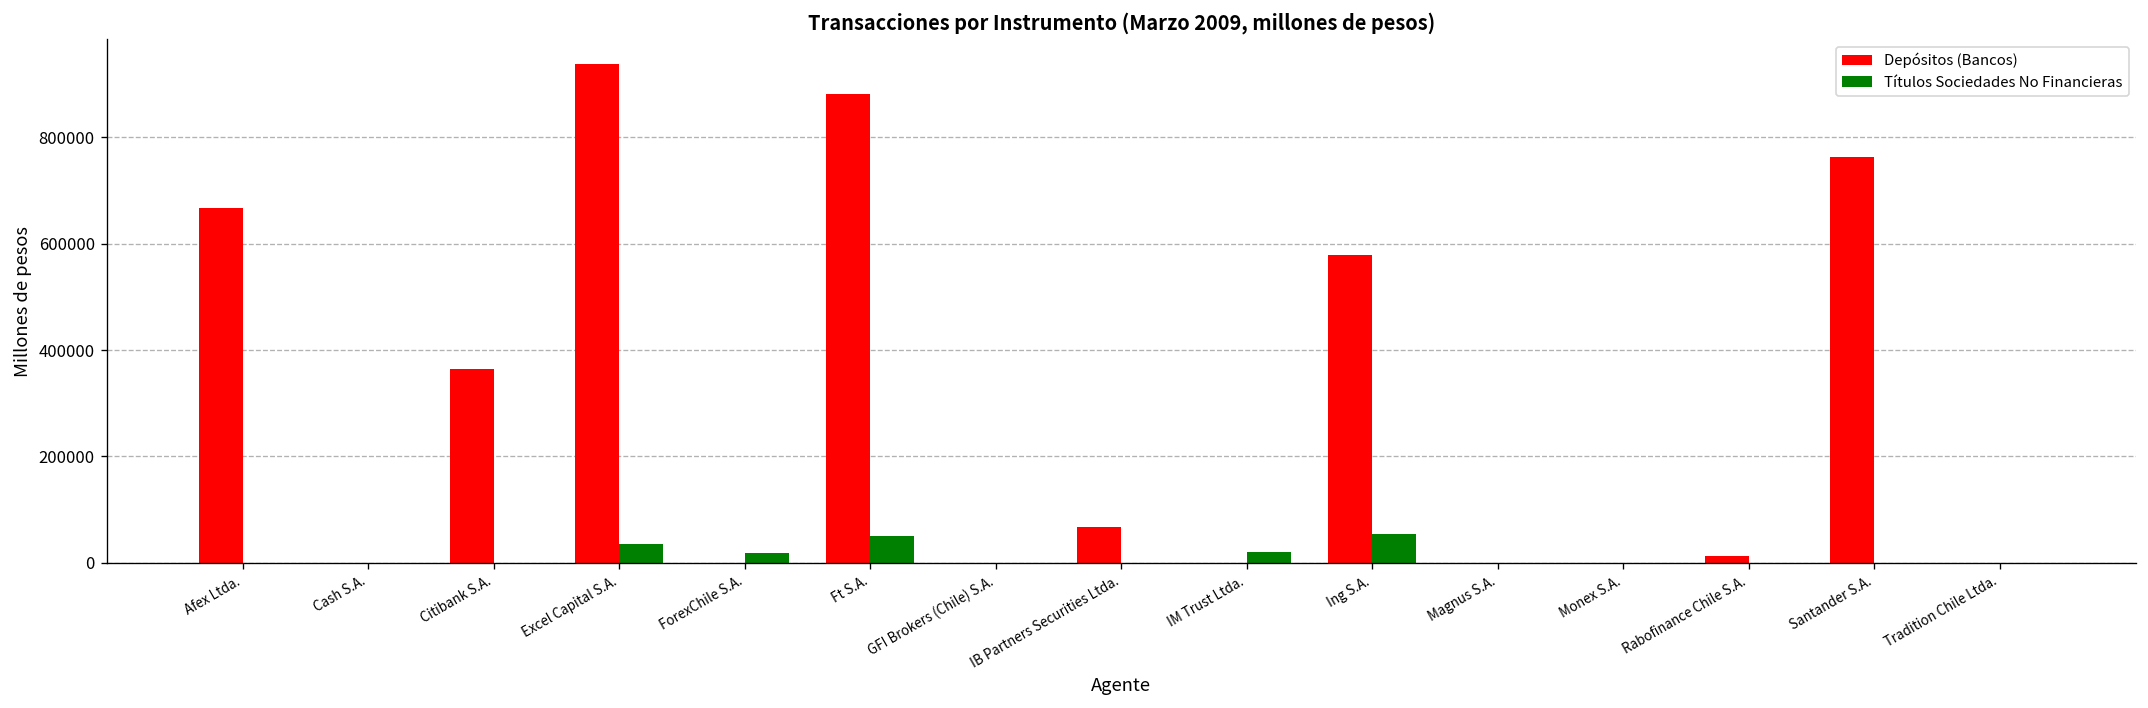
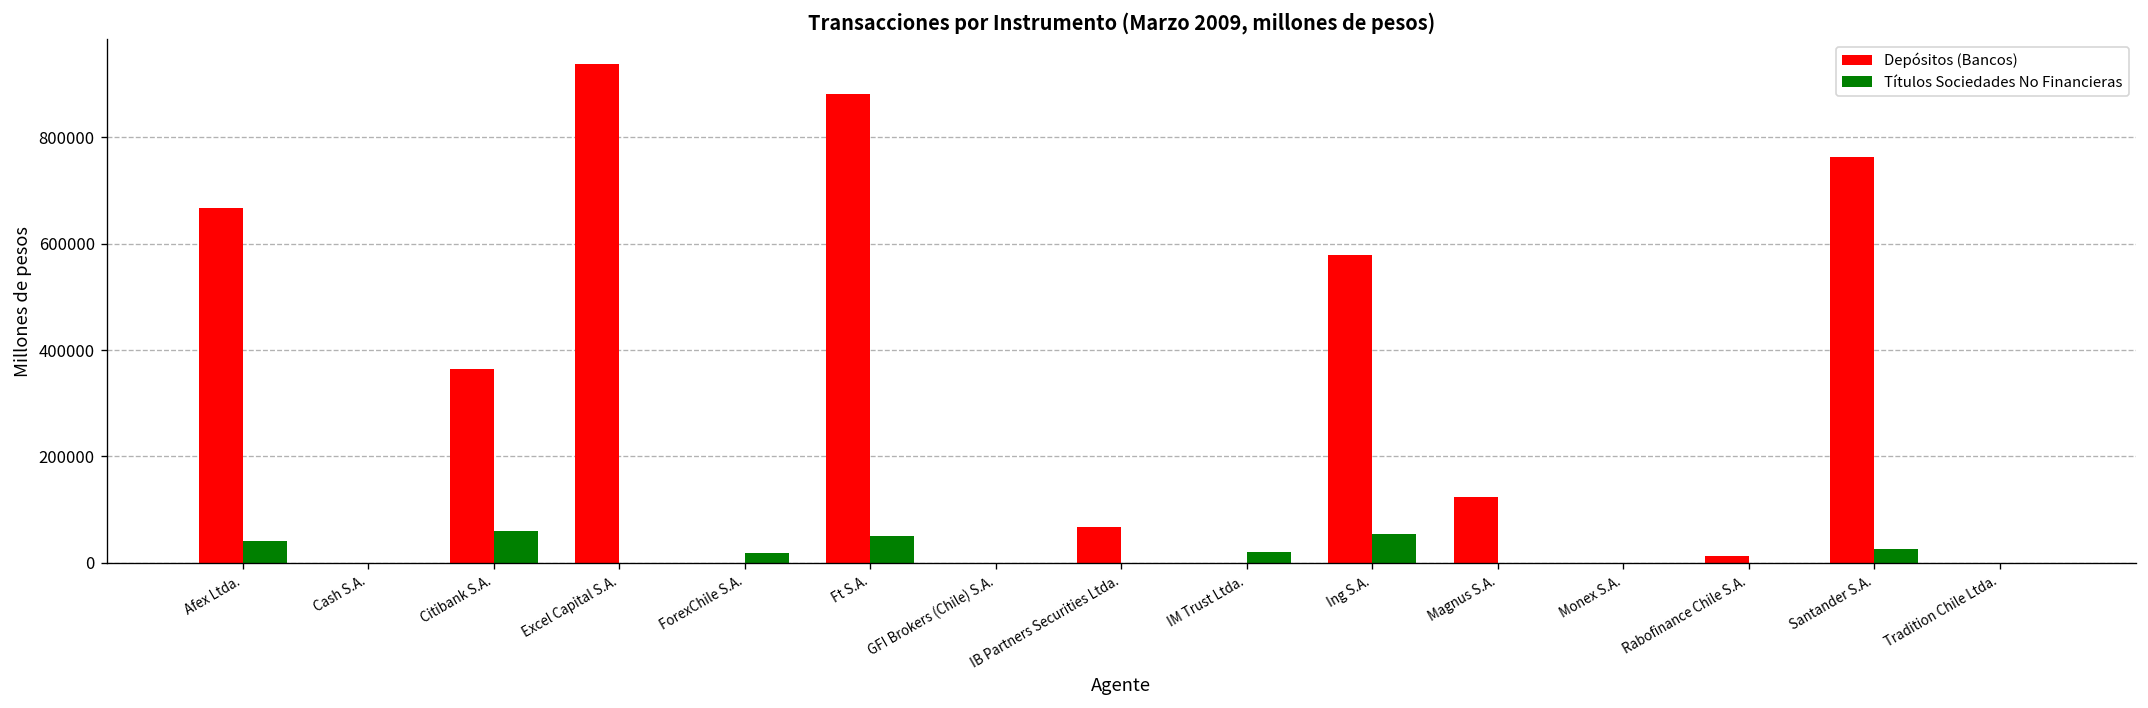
  {
    "Depósitos (Bancos)": {
      "Afex Ltda.": 670000,
      "Cash S.A.": 0,
      "Citibank S.A.": 360000,
      "Excel Capital S.A.": 940000,
      "ForexChile S.A.": 0,
      "Ft S.A.": 880000,
      "GFI Brokers (Chile) S.A.": 0,
      "IB Partners Securities Ltda.": 70000,
      "IM Trust Ltda.": 0,
      "Ing S.A.": 580000,
-     "Magnus S.A.": 0,
+     "Magnus S.A.": 120000,
      "Monex S.A.": 0,
      "Rabofinance Chile S.A.": 10000,
      "Santander S.A.": 760000,
      "Tradition Chile Ltda.": 0
    },
    "Títulos Sociedades No Financieras": {
-     "Afex Ltda.": 0,
+     "Afex Ltda.": 40000,
      "Cash S.A.": 0,
-     "Citibank S.A.": 0,
-     "Excel Capital S.A.": 40000,
+     "Citibank S.A.": 60000,
+     "Excel Capital S.A.": 0,
      "ForexChile S.A.": 20000,
      "Ft S.A.": 50000,
      "GFI Brokers (Chile) S.A.": 0,
      "IB Partners Securities Ltda.": 0,
      "IM Trust Ltda.": 20000,
      "Ing S.A.": 50000,
      "Magnus S.A.": 0,
      "Monex S.A.": 0,
      "Rabofinance Chile S.A.": 0,
-     "Santander S.A.": 0,
+     "Santander S.A.": 30000,
      "Tradition Chile Ltda.": 0
    }
  }
